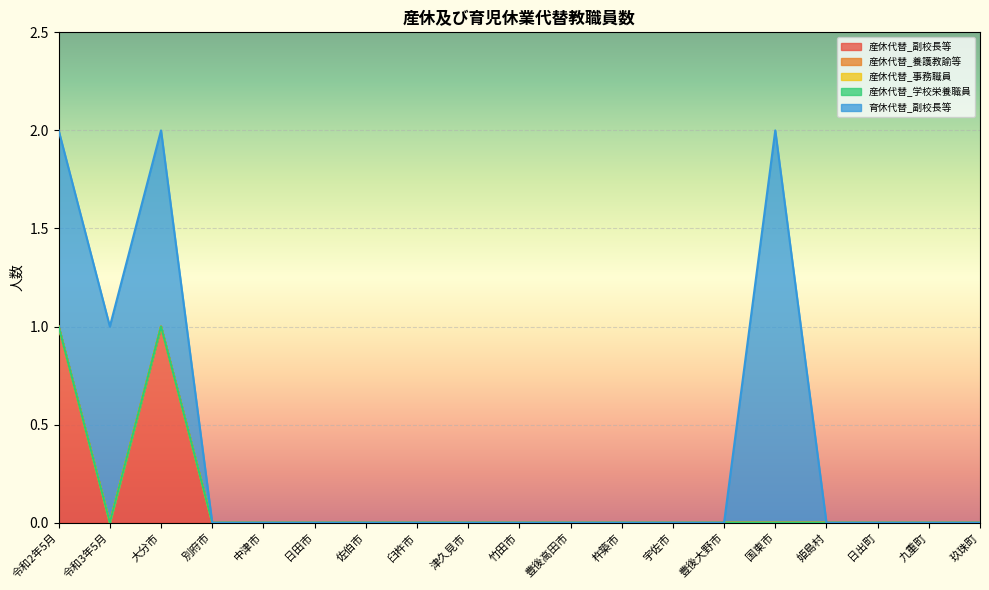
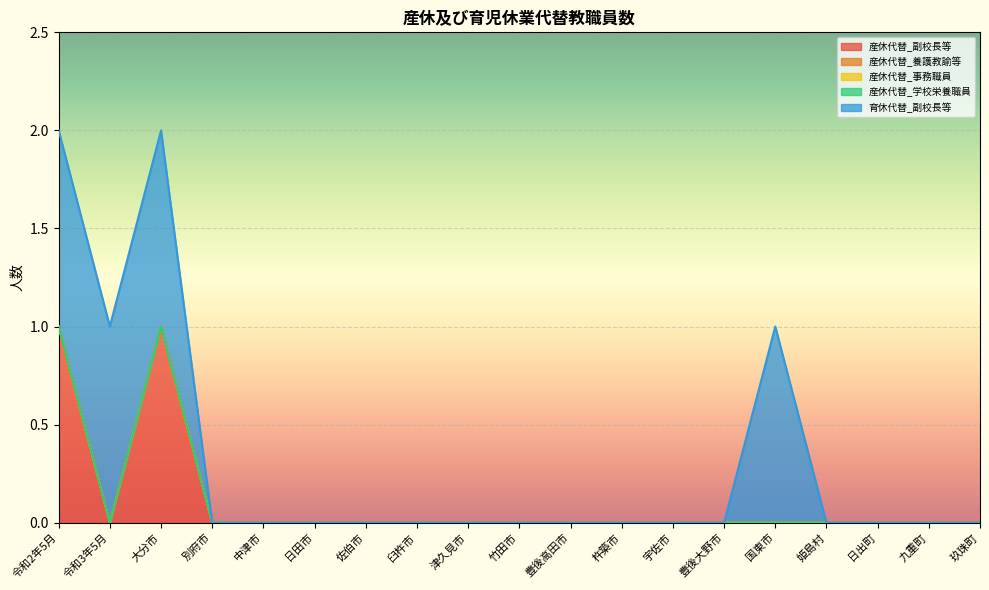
  {
    "産休代替_学校栄養職員": {
      "令和2年5月": 1,
      "令和3年5月": 0,
      "大分市": 1,
      "国東市": 0
    },
    "育休代替_副校長等": {
      "令和2年5月": 1,
      "令和3年5月": 1,
      "大分市": 1,
-     "国東市": 2
+     "国東市": 1
    }
  }
